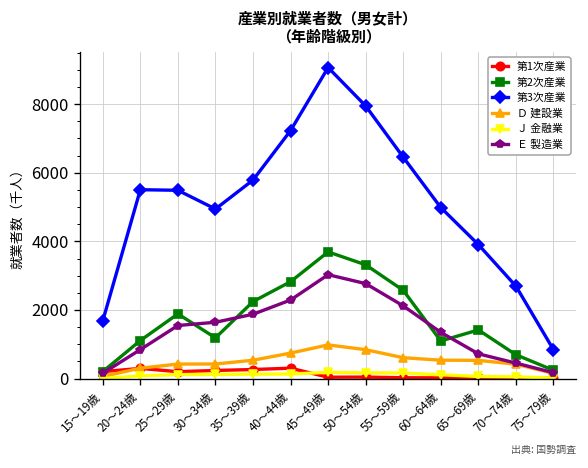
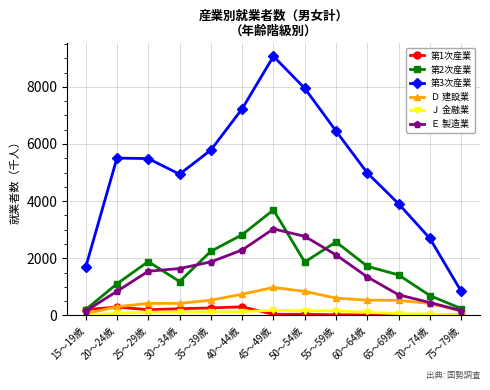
  {
    "第1次産業": {
      "30～34歳": 200,
      "35～39歳": 300,
      "40～44歳": 300,
      "45～49歳": 0,
      "50～54歳": 0,
      "55～59歳": 0,
      "60～64歳": 0
    },
    "第2次産業": {
      "20～24歳": 1100,
      "25～29歳": 1900,
      "30～34歳": 1200,
      "35～39歳": 2200,
      "40～44歳": 2800,
      "45～49歳": 3700,
-     "50～54歳": 3300,
+     "50～54歳": 1900,
      "55～59歳": 2600,
-     "60～64歳": 1100,
+     "60～64歳": 1700,
      "65～69歳": 1400,
      "70～74歳": 700
    },
    "第3次産業": {
      "15～19歳": 1700,
      "20～24歳": 5500,
      "25～29歳": 5500,
      "30～34歳": 4900,
      "35～39歳": 5800,
      "40～44歳": 7200,
      "45～49歳": 9100,
      "50～54歳": 7900,
      "55～59歳": 6500,
      "60～64歳": 5000,
      "65～69歳": 3900,
      "70～74歳": 2700,
      "75～79歳": 800
    },
    "Ｄ 建設業": {
      "25～29歳": 400,
      "30～34歳": 400,
      "35～39歳": 500,
      "40～44歳": 700,
      "45～49歳": 1000,
      "50～54歳": 800,
      "55～59歳": 600,
      "60～64歳": 500,
      "65～69歳": 500
    },
    "Ｊ 金融業": {
      "20～24歳": 100,
      "30～34歳": 100,
      "35～39歳": 100,
      "40～44歳": 100,
      "45～49歳": 200,
      "50～54歳": 200,
      "55～59歳": 200,
      "60～64歳": 100
    },
    "Ｅ 製造業": {
      "20～24歳": 800,
      "25～29歳": 1500,
      "30～34歳": 1600,
      "35～39歳": 1900,
      "40～44歳": 2300,
      "45～49歳": 3000,
      "50～54歳": 2800,
      "55～59歳": 2100,
      "60～64歳": 1300,
      "65～69歳": 700
    }
  }
